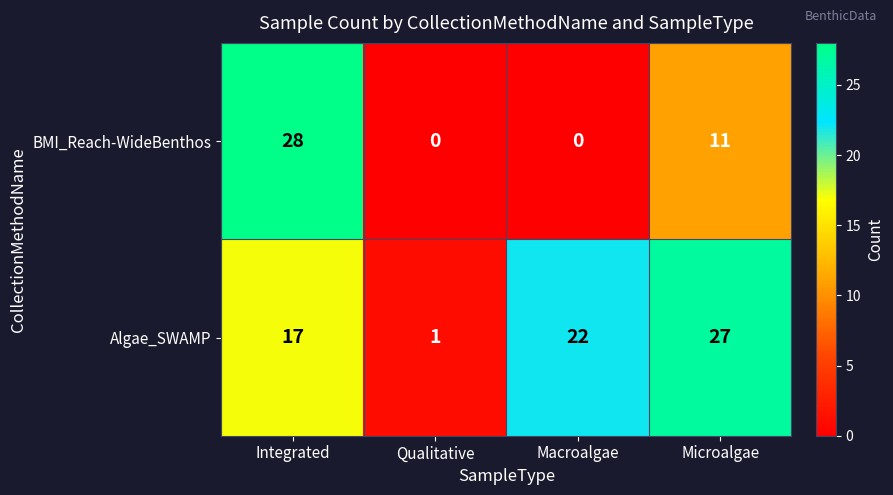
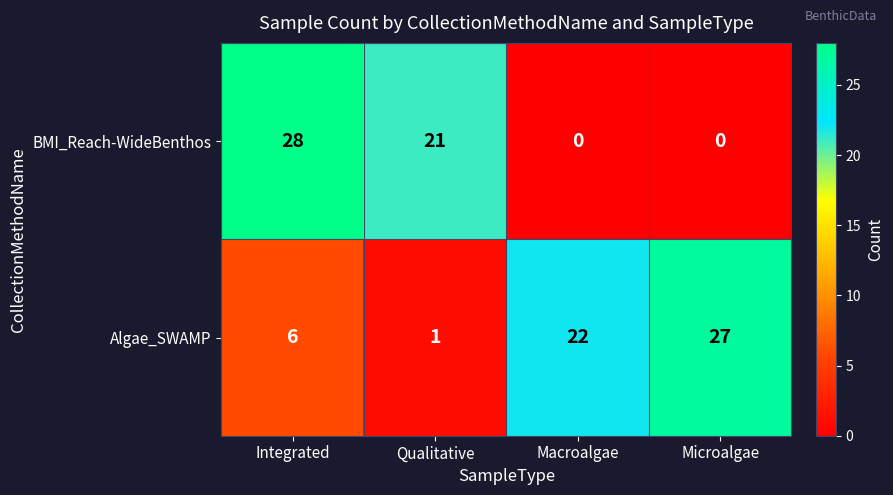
  {
    "BMI_Reach-WideBenthos": {
      "Integrated": 28,
-     "Qualitative": 0,
+     "Qualitative": 21,
      "Macroalgae": 0,
-     "Microalgae": 11
+     "Microalgae": 0
    },
    "Algae_SWAMP": {
-     "Integrated": 17,
+     "Integrated": 6,
      "Qualitative": 1,
      "Macroalgae": 22,
      "Microalgae": 27
    }
  }
